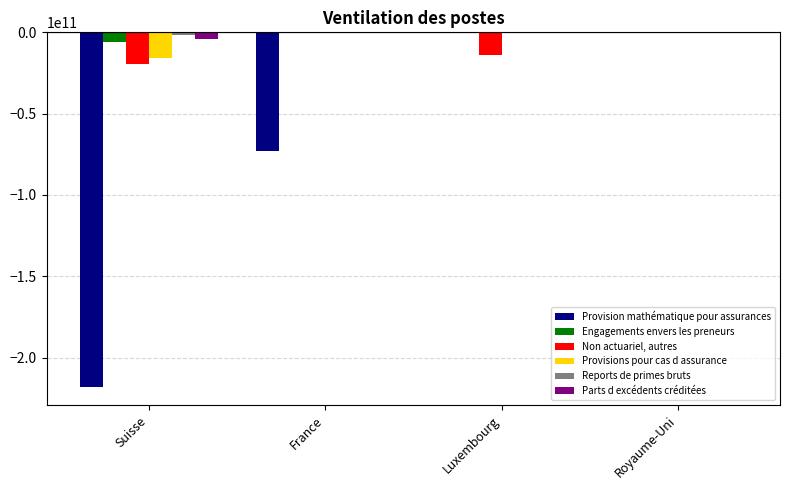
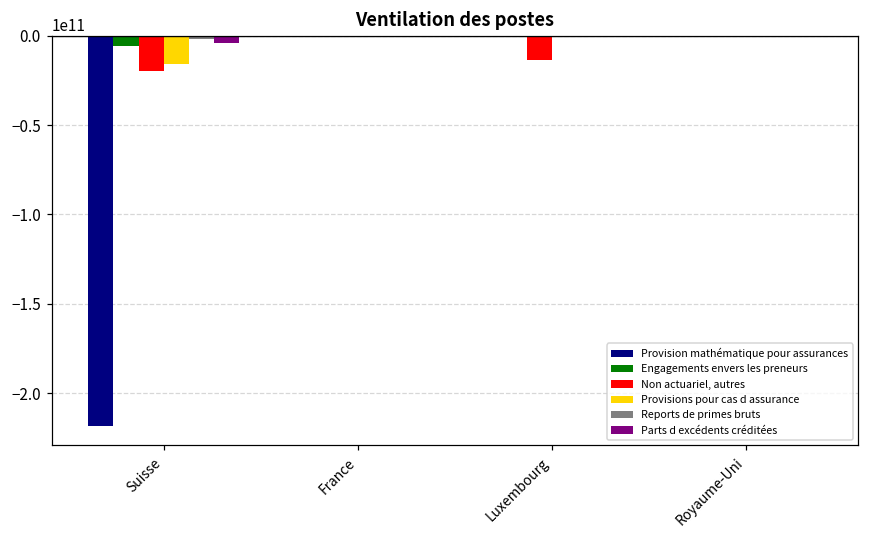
  {
    "Provision mathématique pour assurances": {
      "Suisse": -218000000000,
-     "France": -73000000000,
+     "France": 0,
      "Luxembourg": 0
    },
    "Engagements envers les preneurs": {
      "Suisse": -6000000000,
      "Luxembourg": 0
    },
    "Non actuariel, autres": {
      "Suisse": -20000000000,
      "Luxembourg": -14000000000
    },
    "Provisions pour cas d assurance": {
      "Suisse": -16000000000,
      "Luxembourg": 0,
      "Royaume-Uni": 0
    },
    "Reports de primes bruts": {
      "Suisse": -2000000000,
      "Luxembourg": 0,
      "Royaume-Uni": 0
    },
    "Parts d excédents créditées": {
      "Suisse": -4000000000,
      "Luxembourg": 0,
      "Royaume-Uni": 0
    }
  }
